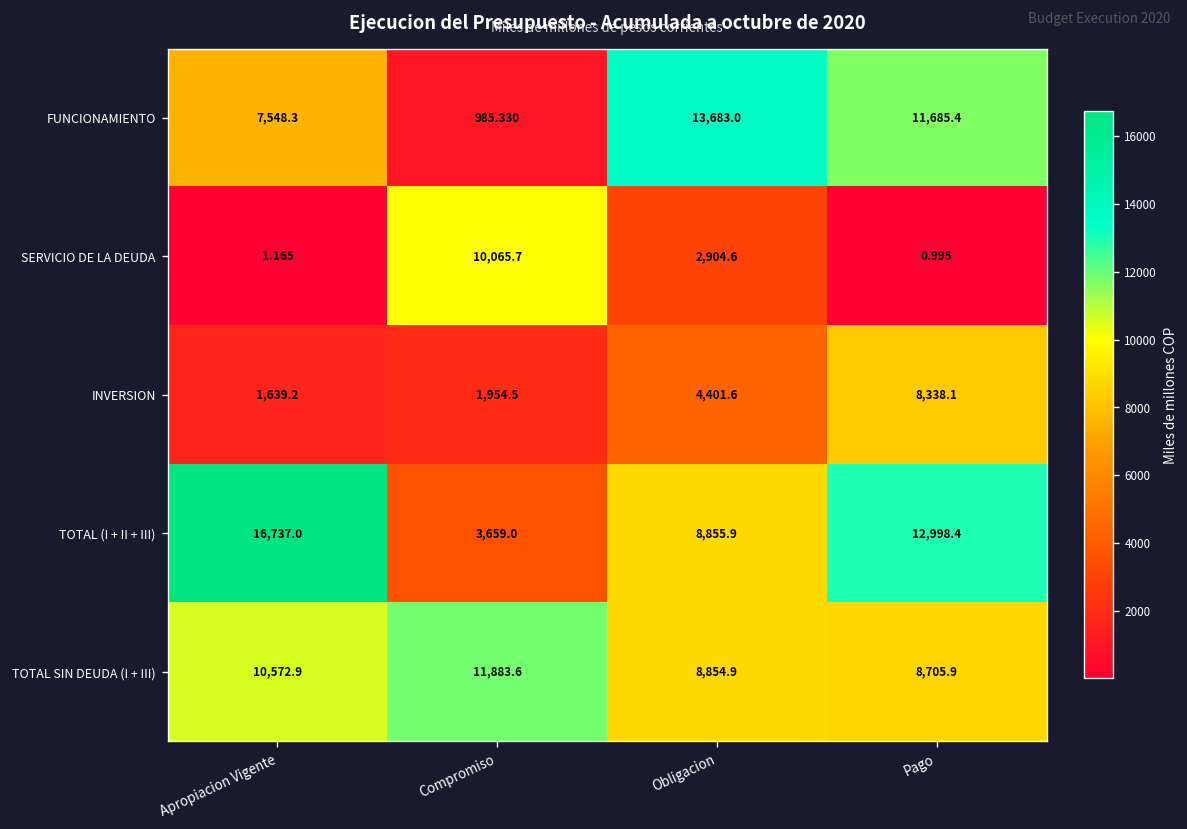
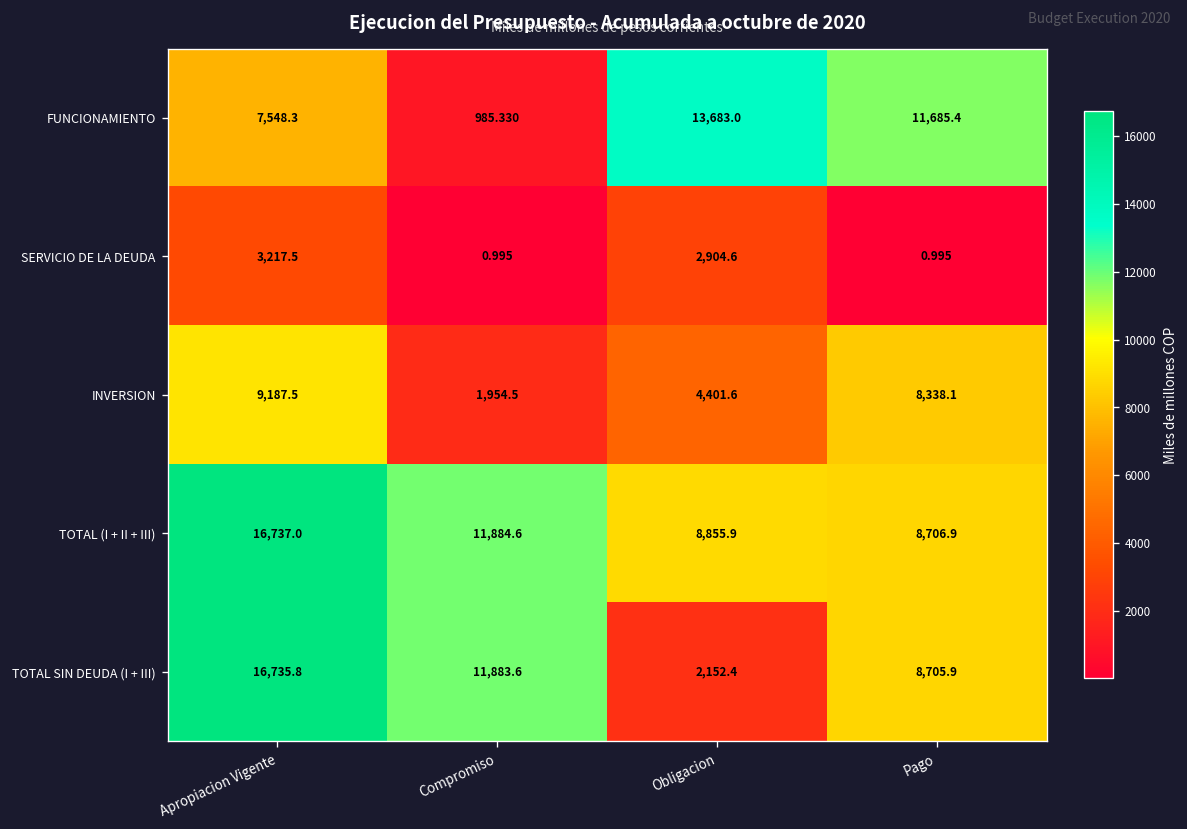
  {
    "FUNCIONAMIENTO": {
      "Apropiacion Vigente": "7,548.3",
      "Compromiso": "985.330",
      "Obligacion": "13,683.0",
      "Pago": "11,685.4"
    },
    "SERVICIO DE LA DEUDA": {
-     "Apropiacion Vigente": "1.165",
-     "Compromiso": "10,065.7",
+     "Apropiacion Vigente": "3,217.5",
+     "Compromiso": "0.995",
      "Obligacion": "2,904.6",
      "Pago": "0.995"
    },
    "INVERSION": {
-     "Apropiacion Vigente": "1,639.2",
+     "Apropiacion Vigente": "9,187.5",
      "Compromiso": "1,954.5",
      "Obligacion": "4,401.6",
      "Pago": "8,338.1"
    },
    "TOTAL (I + II + III)": {
      "Apropiacion Vigente": "16,737.0",
-     "Compromiso": "3,659.0",
+     "Compromiso": "11,884.6",
      "Obligacion": "8,855.9",
-     "Pago": "12,998.4"
+     "Pago": "8,706.9"
    },
    "TOTAL SIN DEUDA (I + III)": {
-     "Apropiacion Vigente": "10,572.9",
+     "Apropiacion Vigente": "16,735.8",
      "Compromiso": "11,883.6",
-     "Obligacion": "8,854.9",
+     "Obligacion": "2,152.4",
      "Pago": "8,705.9"
    }
  }
